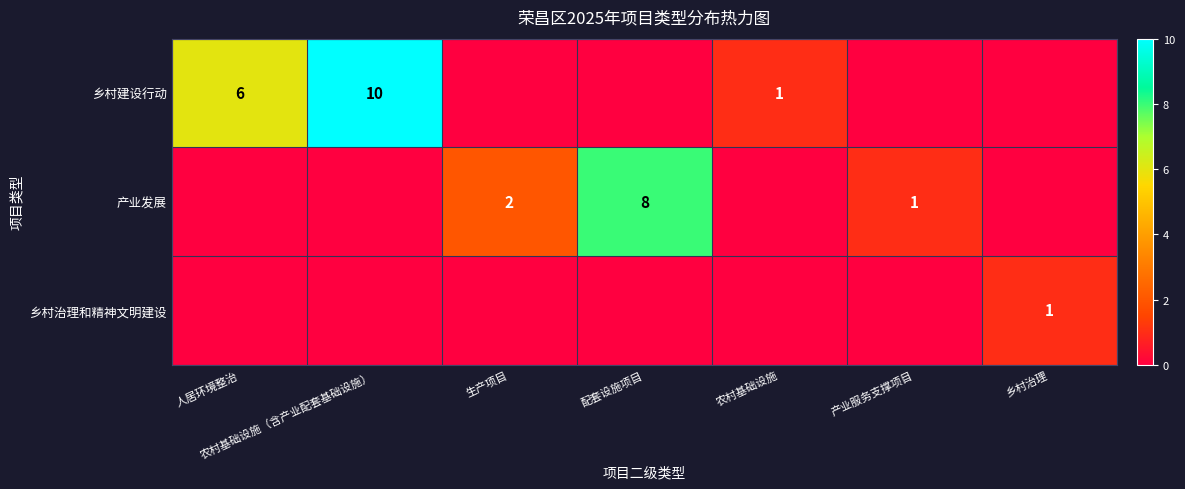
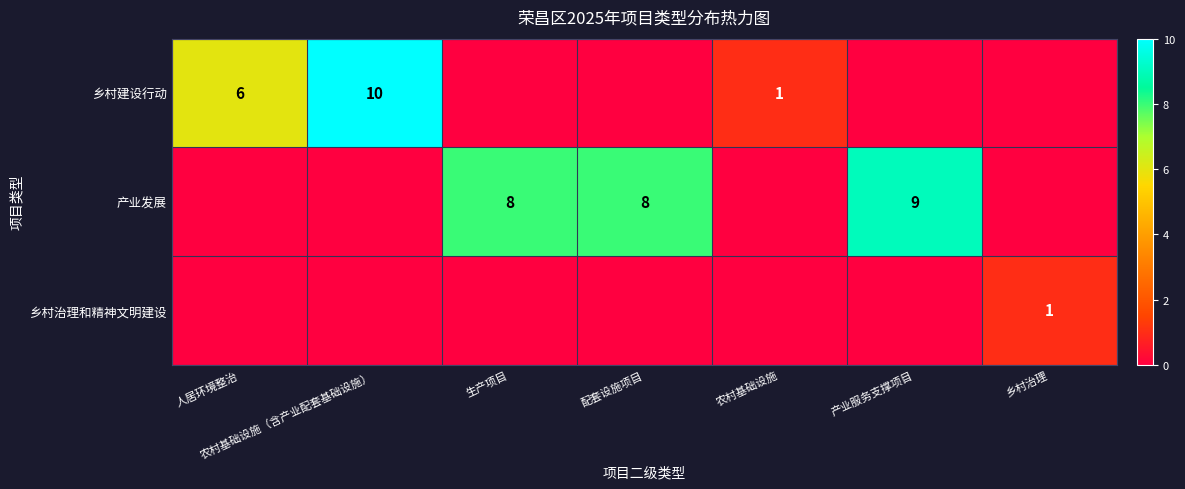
  {
    "乡村建设行动": {
      "人居环境整治": 6,
      "农村基础设施（含产业配套基础设施）": 10,
      "农村基础设施": 1
    },
    "产业发展": {
-     "生产项目": 2,
+     "生产项目": 8,
      "配套设施项目": 8,
-     "产业服务支撑项目": 1
+     "产业服务支撑项目": 9
    },
    "乡村治理和精神文明建设": {
      "乡村治理": 1
    }
  }
